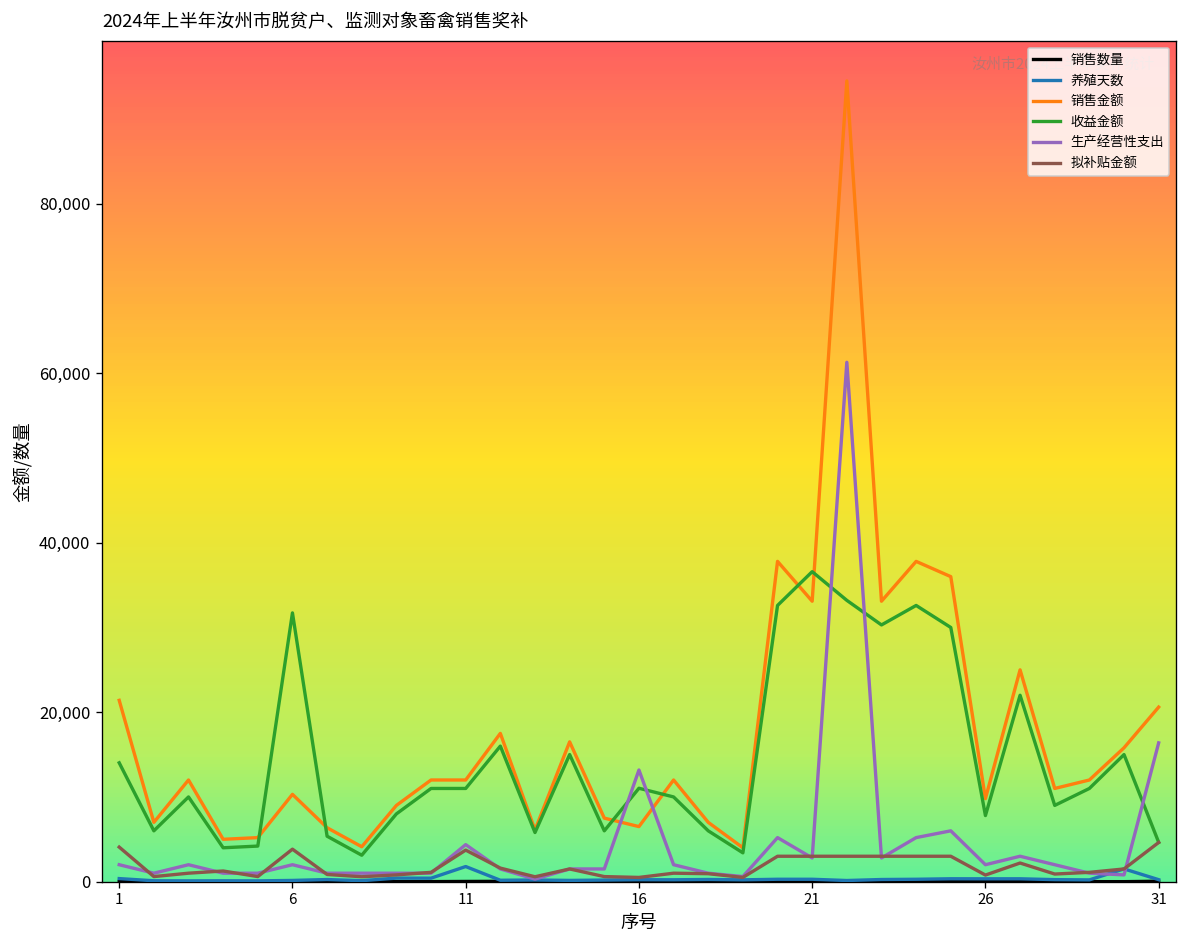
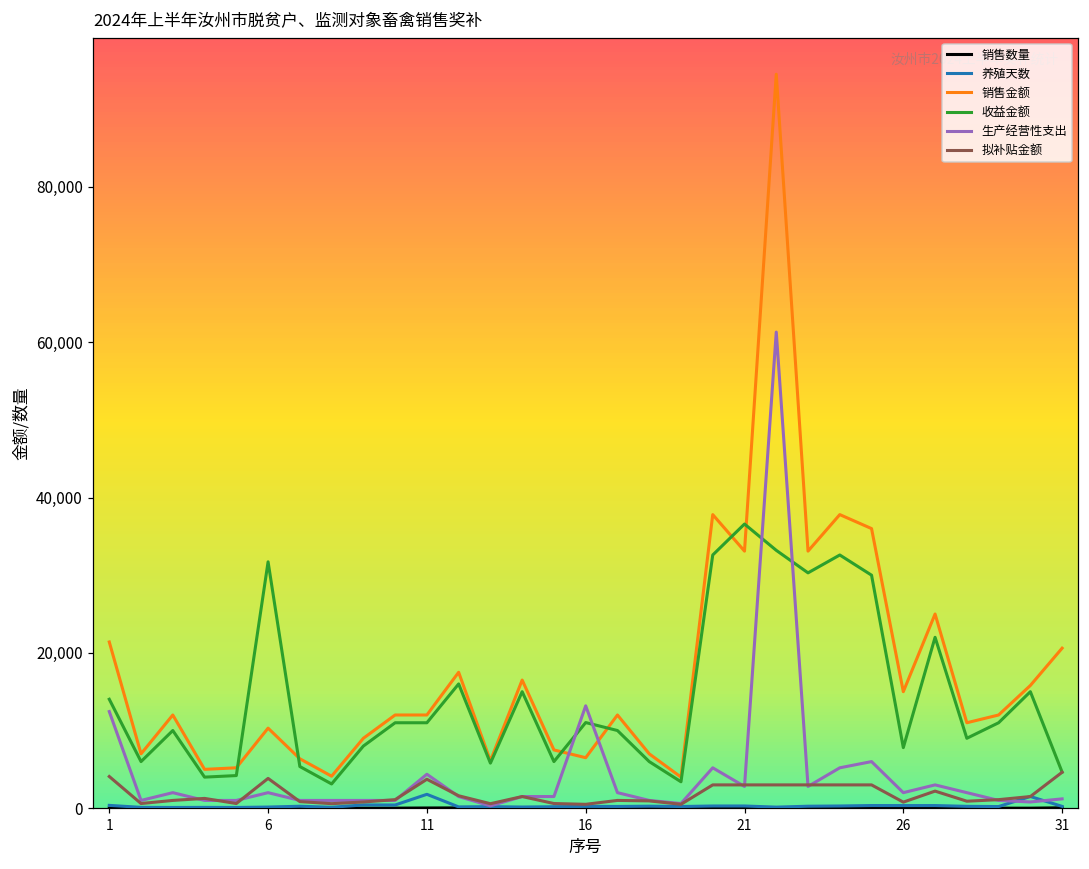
  {
    "销售数量": {
      "11": "0"
    },
    "养殖天数": {
      "11": "2,000"
    },
    "销售金额": {
      "1": "21,000",
      "6": "10,000",
      "11": "12,000",
      "16": "7,000",
      "21": "33,000",
-     "26": "10,000",
+     "26": "15,000",
      "31": "21,000"
    },
    "收益金额": {
      "1": "14,000",
      "6": "32,000",
      "11": "11,000",
      "16": "11,000",
      "21": "37,000",
      "26": "8,000"
    },
    "生产经营性支出": {
-     "1": "2,000",
+     "1": "12,000",
      "6": "2,000",
      "11": "4,000",
      "16": "13,000",
      "26": "2,000",
-     "31": "16,000"
+     "31": "1,000"
    },
    "拟补贴金额": {
      "1": "4,000",
      "6": "4,000",
      "11": "4,000",
      "26": "1,000"
    }
  }
